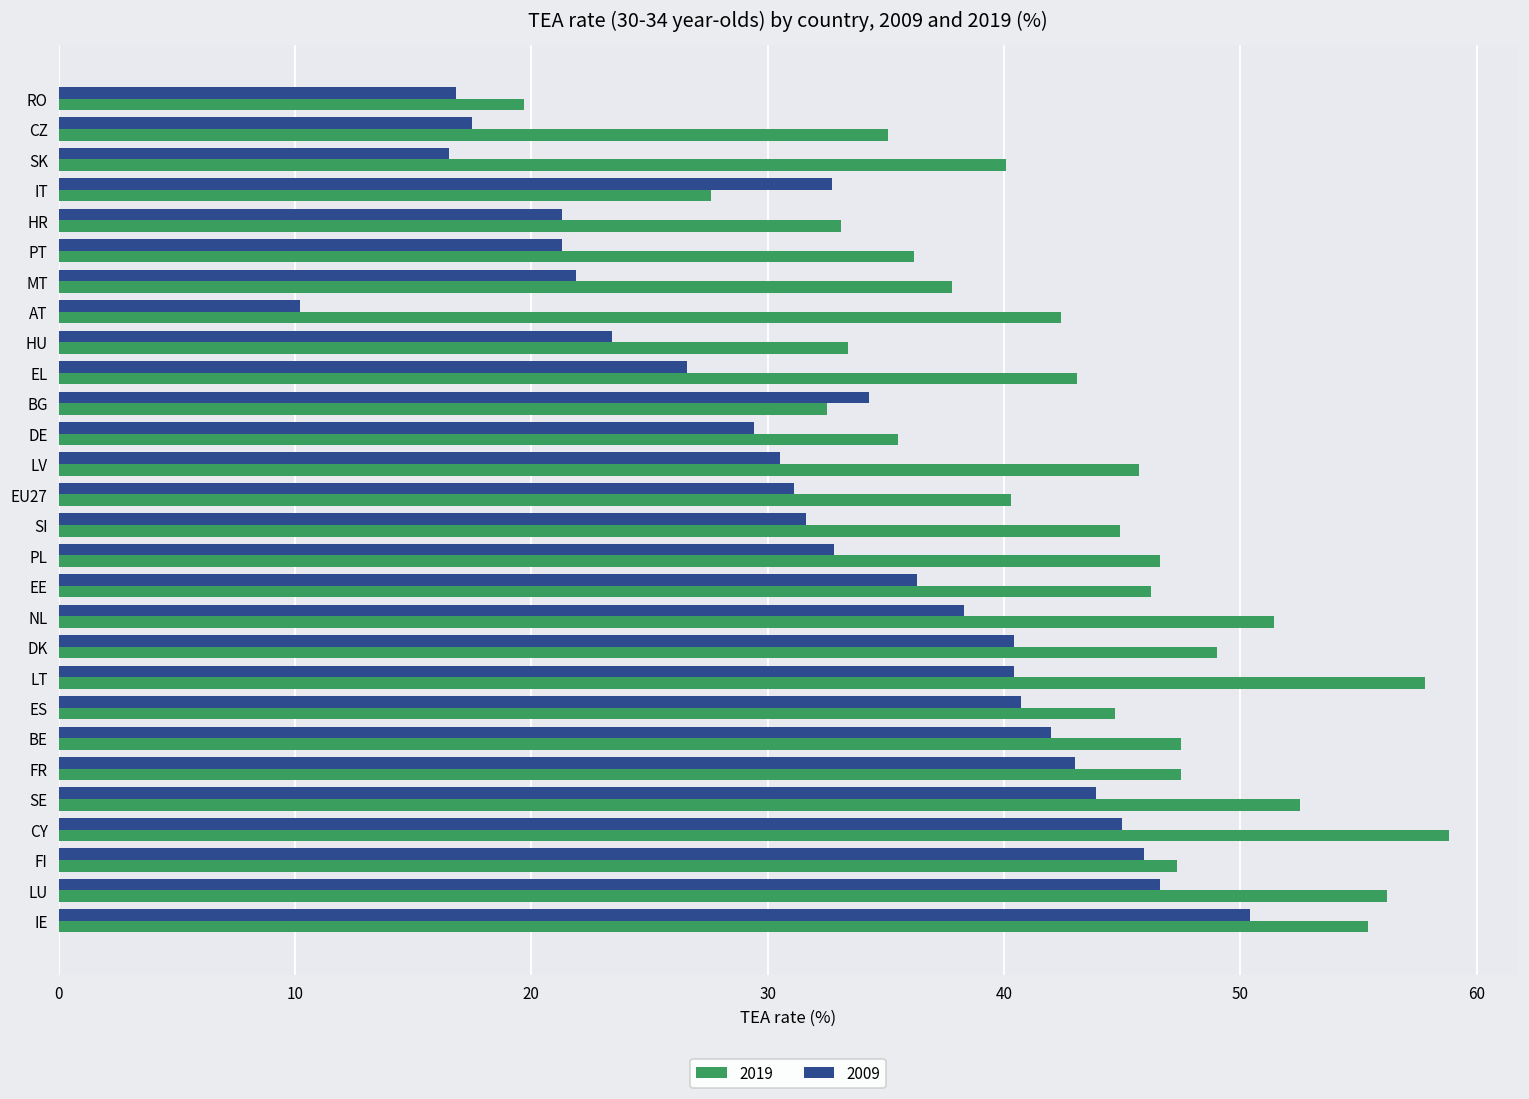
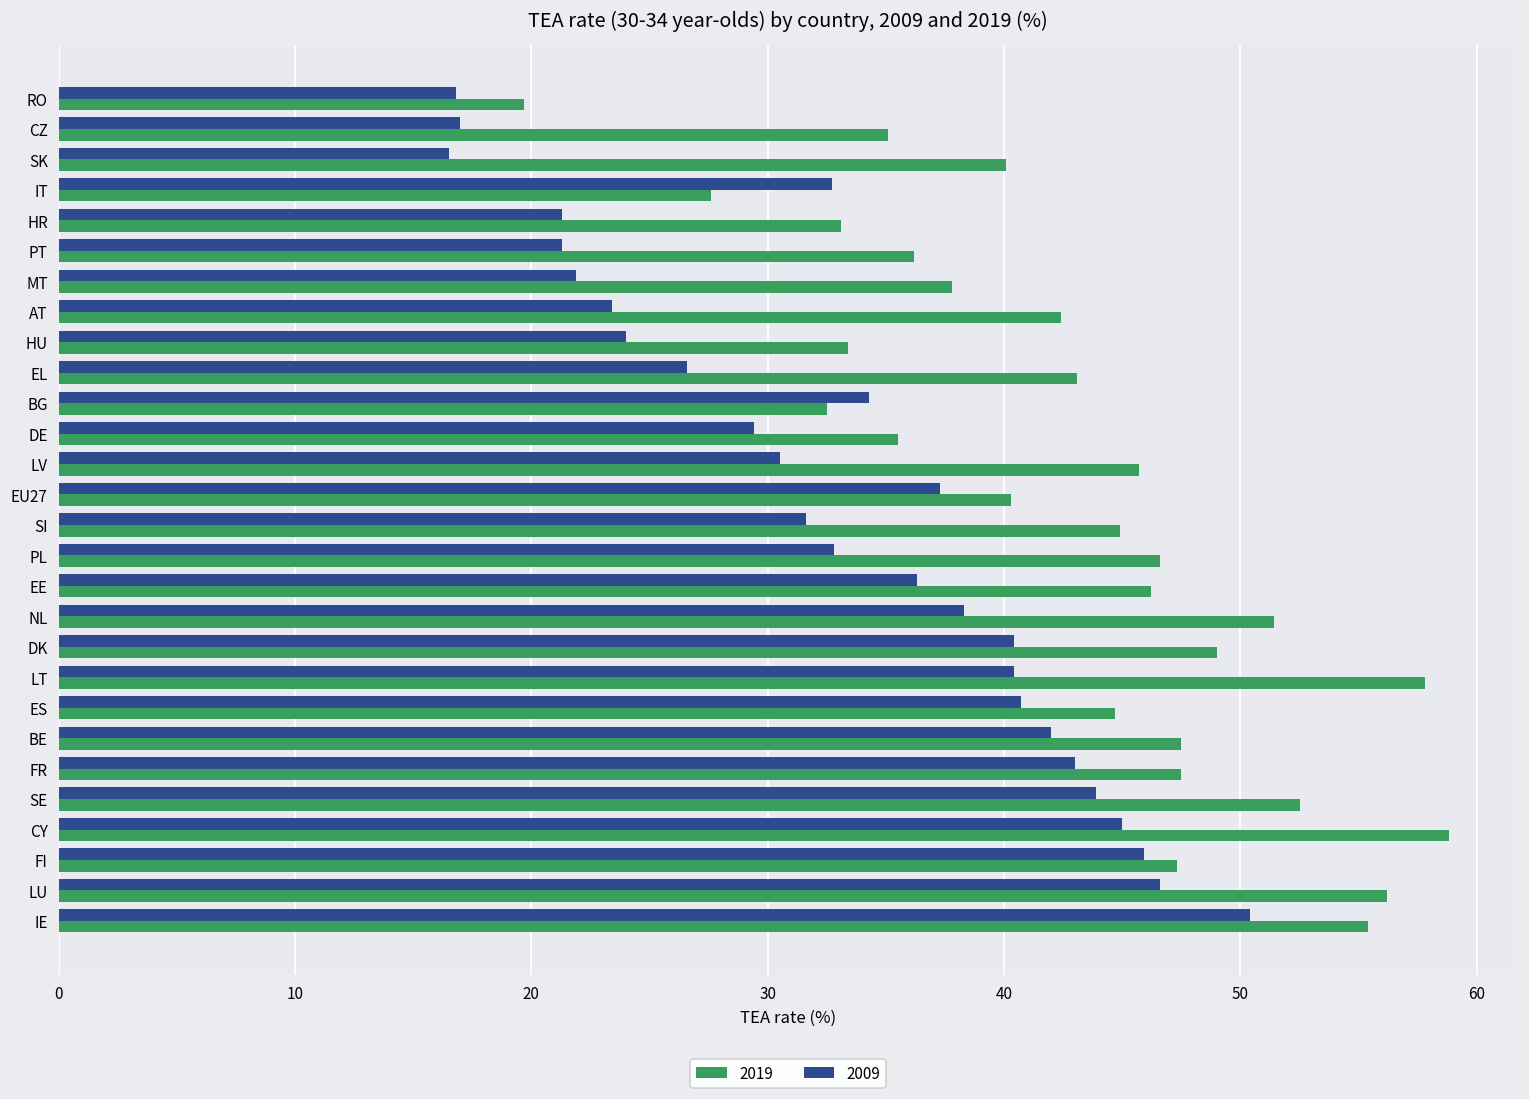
  {
    "2019": {
      "RO": 19.7,
      "CZ": 35.1,
      "SK": 40.1,
      "IT": 27.6,
      "HR": 33.1,
      "PT": 36.2,
      "MT": 37.8,
      "AT": 42.4,
      "HU": 33.4,
      "EL": 43.1,
      "BG": 32.5,
      "DE": 35.5,
      "LV": 45.7,
      "EU27": 40.3,
      "SI": 44.9,
      "PL": 46.6,
      "EE": 46.2,
      "NL": 51.4,
      "DK": 49.0,
      "LT": 57.8,
      "ES": 44.7,
      "BE": 47.5,
      "FR": 47.5,
      "SE": 52.5,
      "CY": 58.8,
      "FI": 47.3,
      "LU": 56.2,
      "IE": 55.4
    },
    "2009": {
      "RO": 16.8,
-     "CZ": 17.5,
+     "CZ": 17.0,
      "SK": 16.5,
      "IT": 32.7,
      "HR": 21.3,
      "PT": 21.3,
      "MT": 21.9,
-     "AT": 10.2,
-     "HU": 23.4,
+     "AT": 23.4,
+     "HU": 24.0,
      "EL": 26.6,
      "BG": 34.3,
      "DE": 29.4,
      "LV": 30.5,
-     "EU27": 31.1,
+     "EU27": 37.3,
      "SI": 31.6,
      "PL": 32.8,
      "EE": 36.3,
      "NL": 38.3,
      "DK": 40.4,
      "LT": 40.4,
      "ES": 40.7,
      "BE": 42.0,
      "FR": 43.0,
      "SE": 43.9,
      "CY": 45.0,
      "FI": 45.9,
      "LU": 46.6,
      "IE": 50.4
    }
  }
